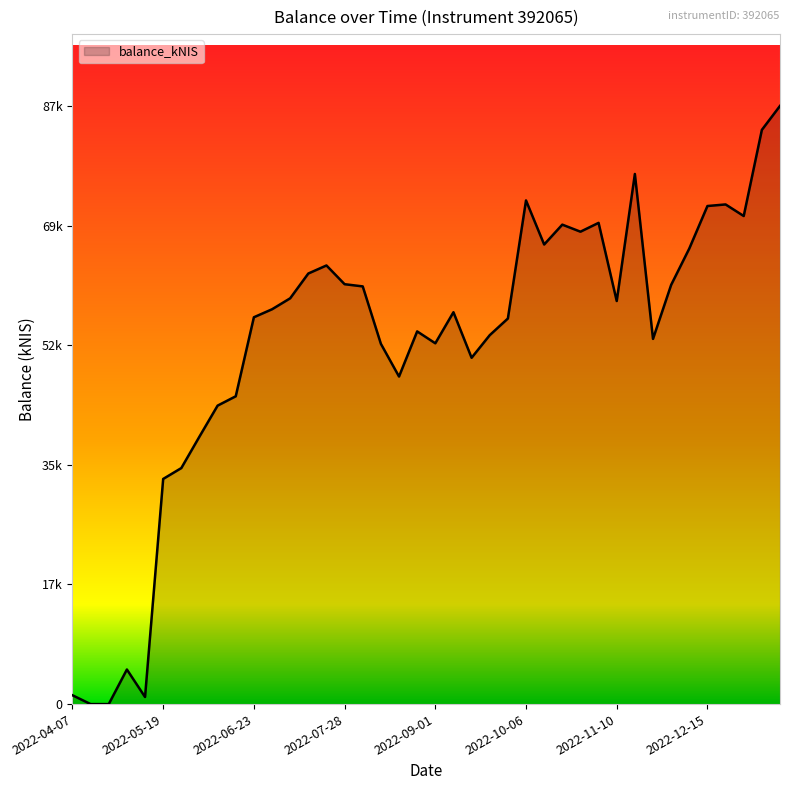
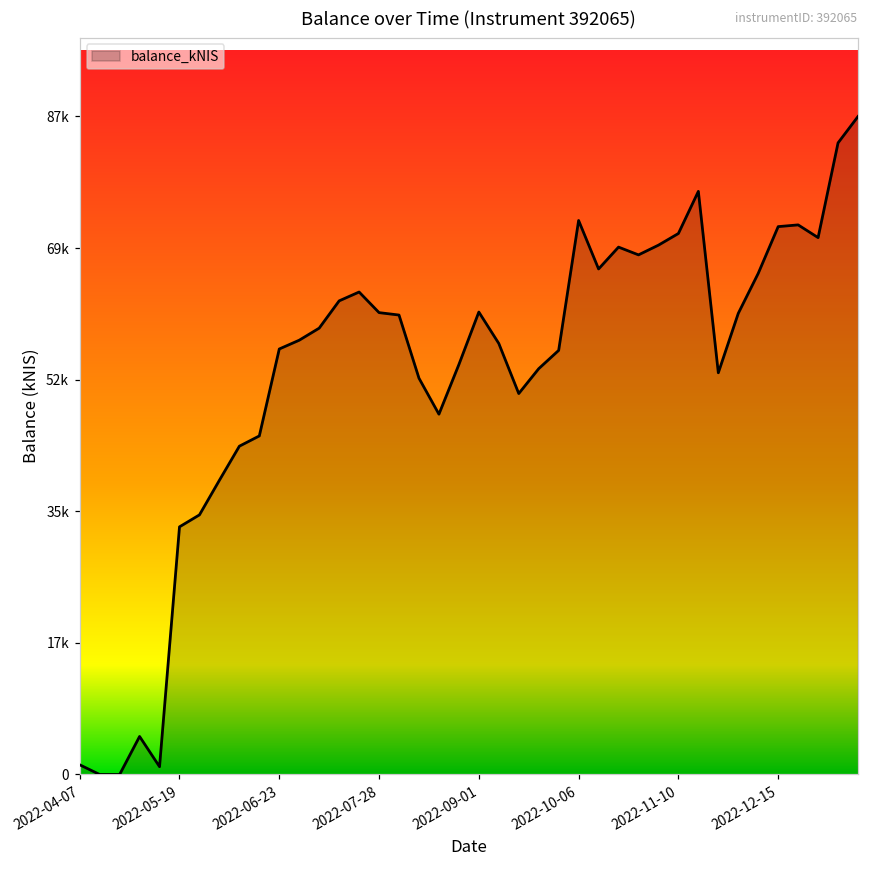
  {
    "2022-04-07": 1000,
    "2022-05-19": 33000,
    "2022-06-23": 56000,
    "2022-07-28": 61000,
-   "2022-09-01": 52000,
+   "2022-09-01": 61000,
    "2022-10-06": 73000,
-   "2022-11-10": 58000,
+   "2022-11-10": 71000,
    "2022-12-15": 72000
  }
